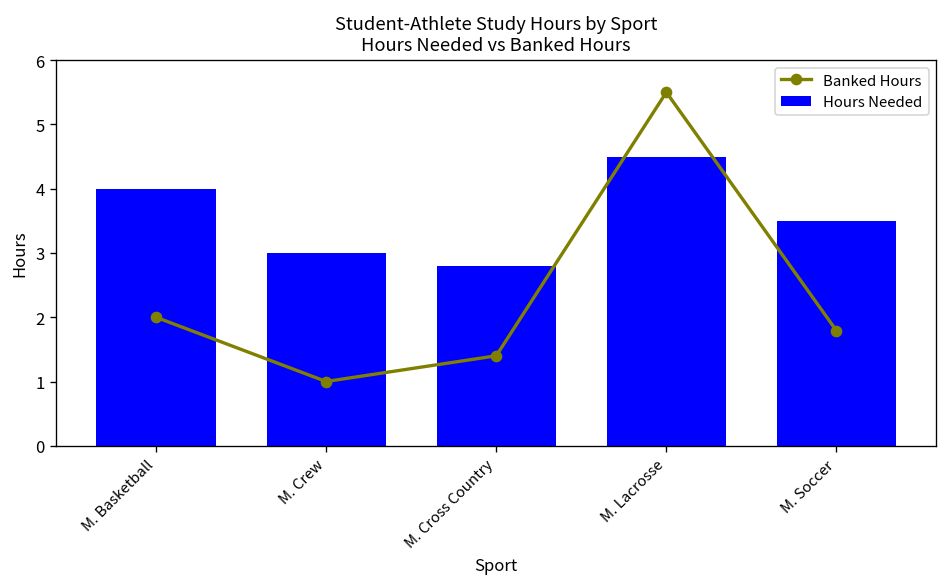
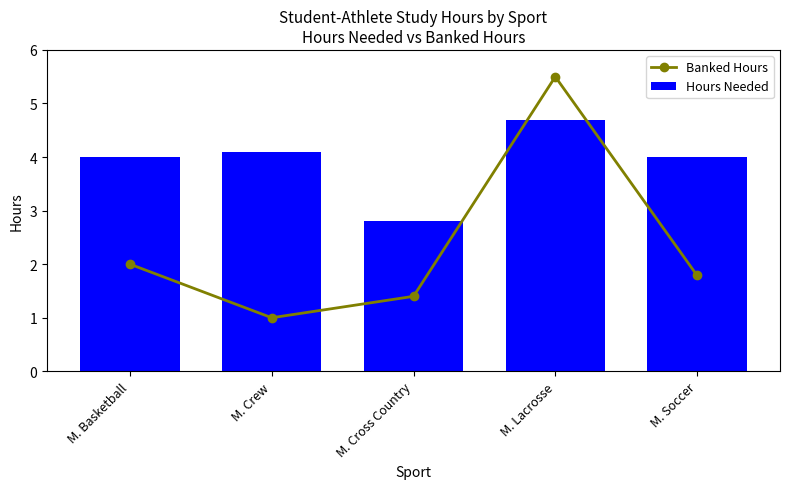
  {
    "Hours Needed": {
      "M. Basketball": 4.0,
-     "M. Crew": 3.0,
+     "M. Crew": 4.1,
      "M. Cross Country": 2.8,
-     "M. Lacrosse": 4.5,
-     "M. Soccer": 3.5
+     "M. Lacrosse": 4.7,
+     "M. Soccer": 4.0
    },
    "Banked Hours": {
      "M. Basketball": 2.0,
      "M. Crew": 1.0,
      "M. Cross Country": 1.4,
      "M. Lacrosse": 5.5,
      "M. Soccer": 1.8
    }
  }
